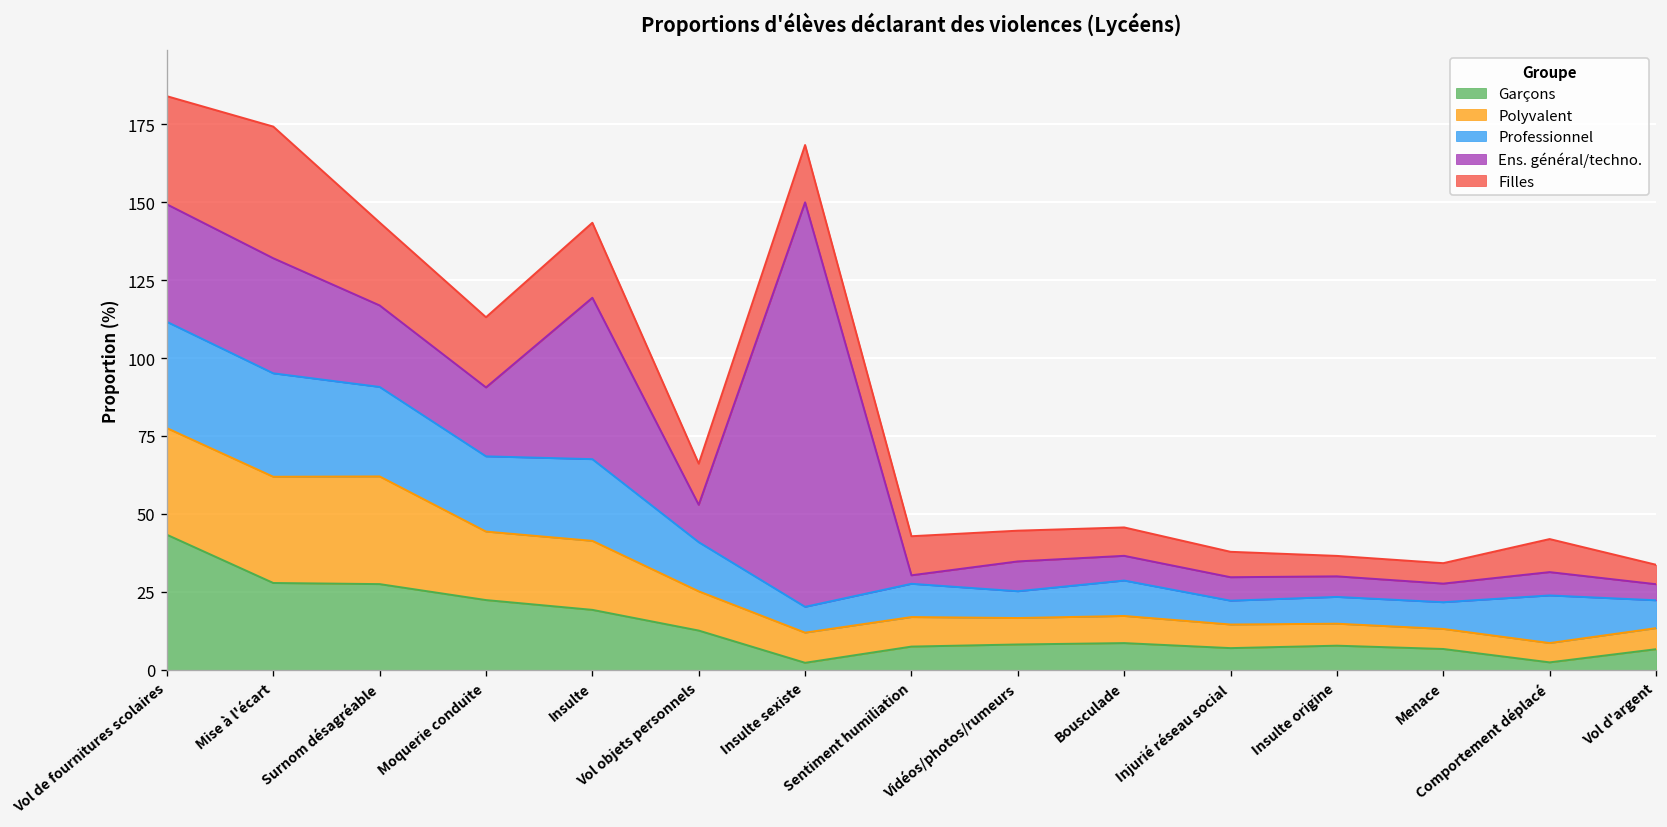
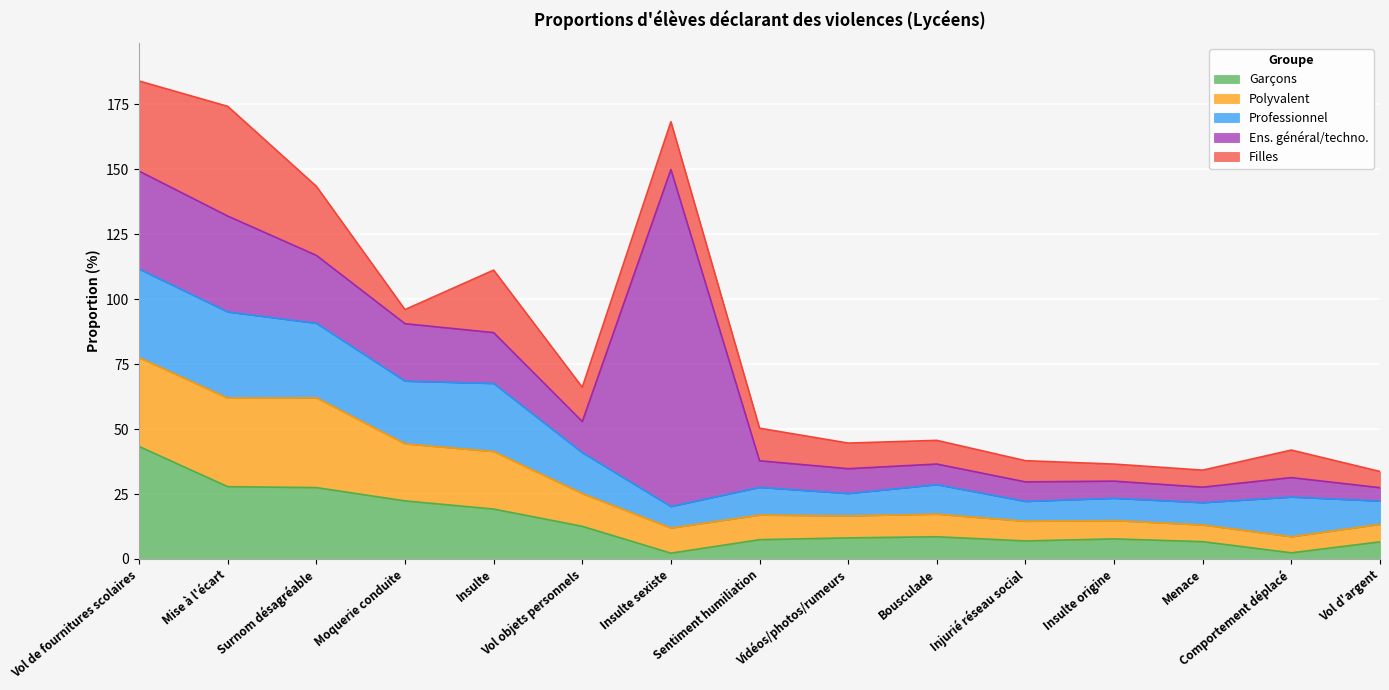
  {
    "Garçons": {
      "Vol de fournitures scolaires": 43,
      "Mise à l'écart": 28,
      "Surnom désagréable": 27,
      "Moquerie conduite": 22,
      "Insulte": 19,
      "Vol objets personnels": 13,
      "Insulte sexiste": 2,
      "Sentiment humiliation": 7,
      "Vidéos/photos/rumeurs": 8,
      "Bousculade": 9,
      "Injurié réseau social": 7,
      "Insulte origine": 8,
      "Menace": 7,
      "Comportement déplacé": 2,
      "Vol d'argent": 7
    },
    "Polyvalent": {
      "Vol de fournitures scolaires": 34,
      "Mise à l'écart": 34,
      "Surnom désagréable": 35,
      "Moquerie conduite": 22,
      "Insulte": 22,
      "Vol objets personnels": 13,
      "Insulte sexiste": 10,
      "Sentiment humiliation": 9,
      "Vidéos/photos/rumeurs": 8,
      "Bousculade": 9,
      "Injurié réseau social": 8,
      "Insulte origine": 7,
      "Menace": 6,
      "Comportement déplacé": 6,
      "Vol d'argent": 7
    },
    "Professionnel": {
      "Vol de fournitures scolaires": 34,
      "Mise à l'écart": 33,
      "Surnom désagréable": 29,
      "Moquerie conduite": 24,
      "Insulte": 26,
      "Vol objets personnels": 16,
      "Insulte sexiste": 8,
      "Sentiment humiliation": 11,
      "Vidéos/photos/rumeurs": 9,
      "Bousculade": 11,
      "Injurié réseau social": 8,
      "Insulte origine": 9,
      "Menace": 9,
      "Comportement déplacé": 15,
      "Vol d'argent": 9
    },
    "Ens. général/techno.": {
      "Vol de fournitures scolaires": 38,
      "Mise à l'écart": 37,
      "Surnom désagréable": 26,
      "Moquerie conduite": 22,
-     "Insulte": 52,
+     "Insulte": 20,
      "Vol objets personnels": 12,
      "Insulte sexiste": 130,
-     "Sentiment humiliation": 3,
+     "Sentiment humiliation": 10,
      "Vidéos/photos/rumeurs": 10,
      "Bousculade": 8,
      "Injurié réseau social": 8,
      "Insulte origine": 7,
      "Menace": 6,
      "Comportement déplacé": 7,
      "Vol d'argent": 5
    },
    "Filles": {
      "Vol de fournitures scolaires": 35,
      "Mise à l'écart": 42,
      "Surnom désagréable": 27,
-     "Moquerie conduite": 23,
+     "Moquerie conduite": 5,
      "Insulte": 24,
      "Vol objets personnels": 13,
      "Insulte sexiste": 18,
      "Sentiment humiliation": 13,
      "Vidéos/photos/rumeurs": 10,
      "Bousculade": 9,
      "Injurié réseau social": 8,
      "Insulte origine": 7,
      "Menace": 7,
      "Comportement déplacé": 11,
      "Vol d'argent": 6
    }
  }
